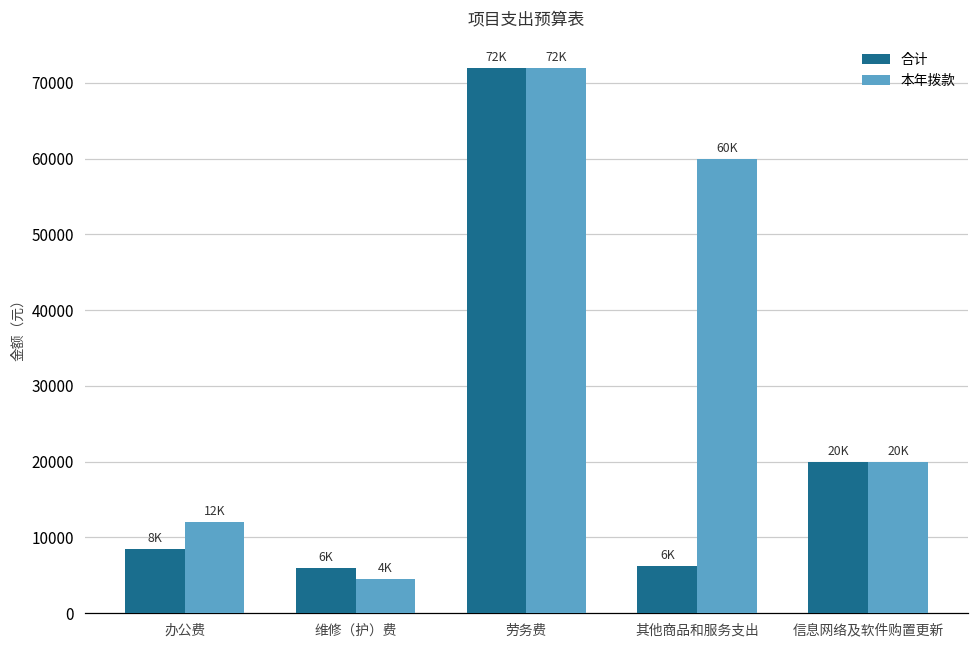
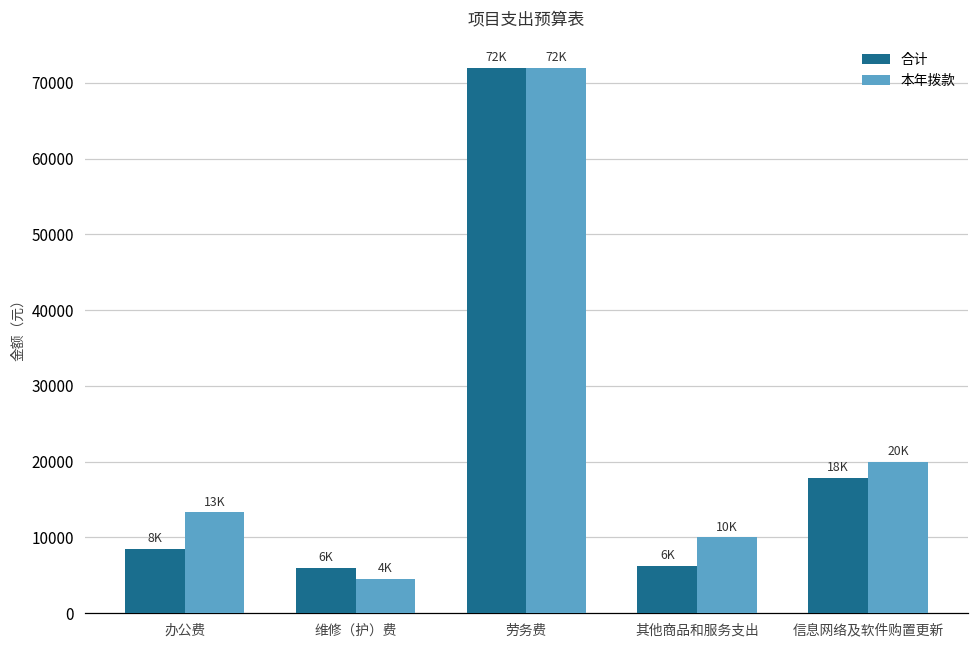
  {
    "合计": {
      "办公费": "8K",
      "维修（护）费": "6K",
      "劳务费": "72K",
      "其他商品和服务支出": "6K",
-     "信息网络及软件购置更新": "20K"
+     "信息网络及软件购置更新": "18K"
    },
    "本年拨款": {
-     "办公费": "12K",
+     "办公费": "13K",
      "维修（护）费": "4K",
      "劳务费": "72K",
-     "其他商品和服务支出": "60K",
+     "其他商品和服务支出": "10K",
      "信息网络及软件购置更新": "20K"
    }
  }
